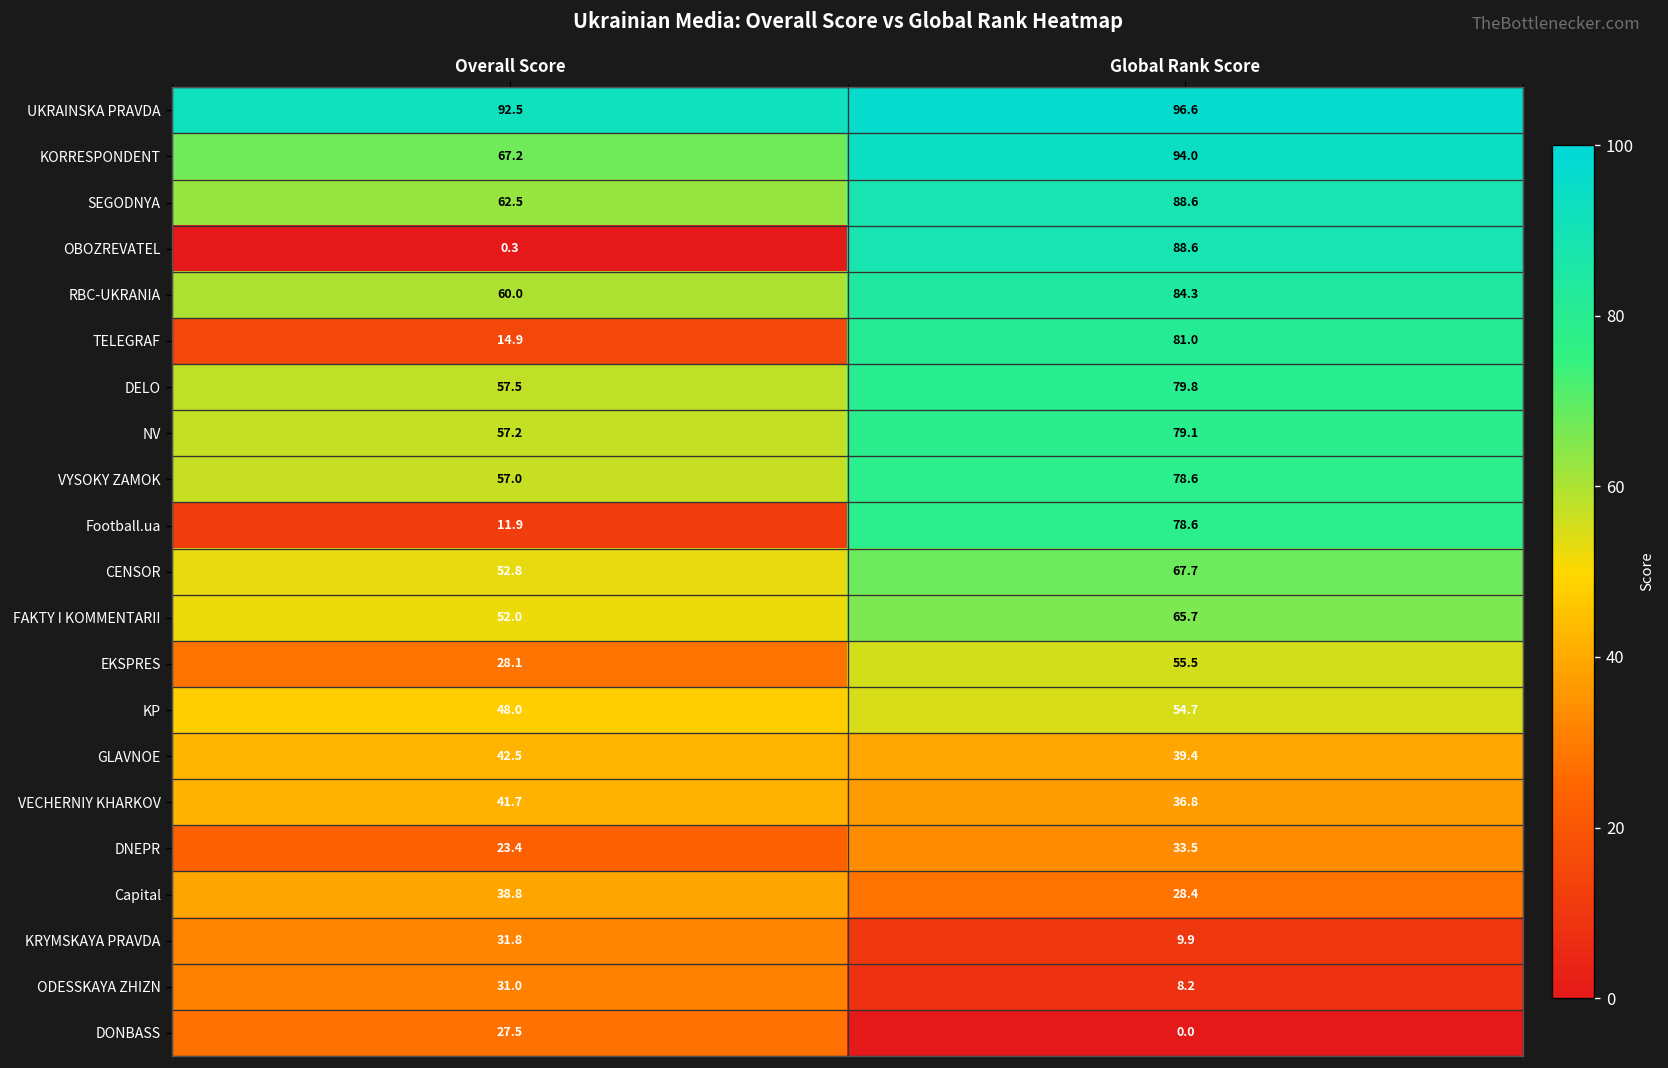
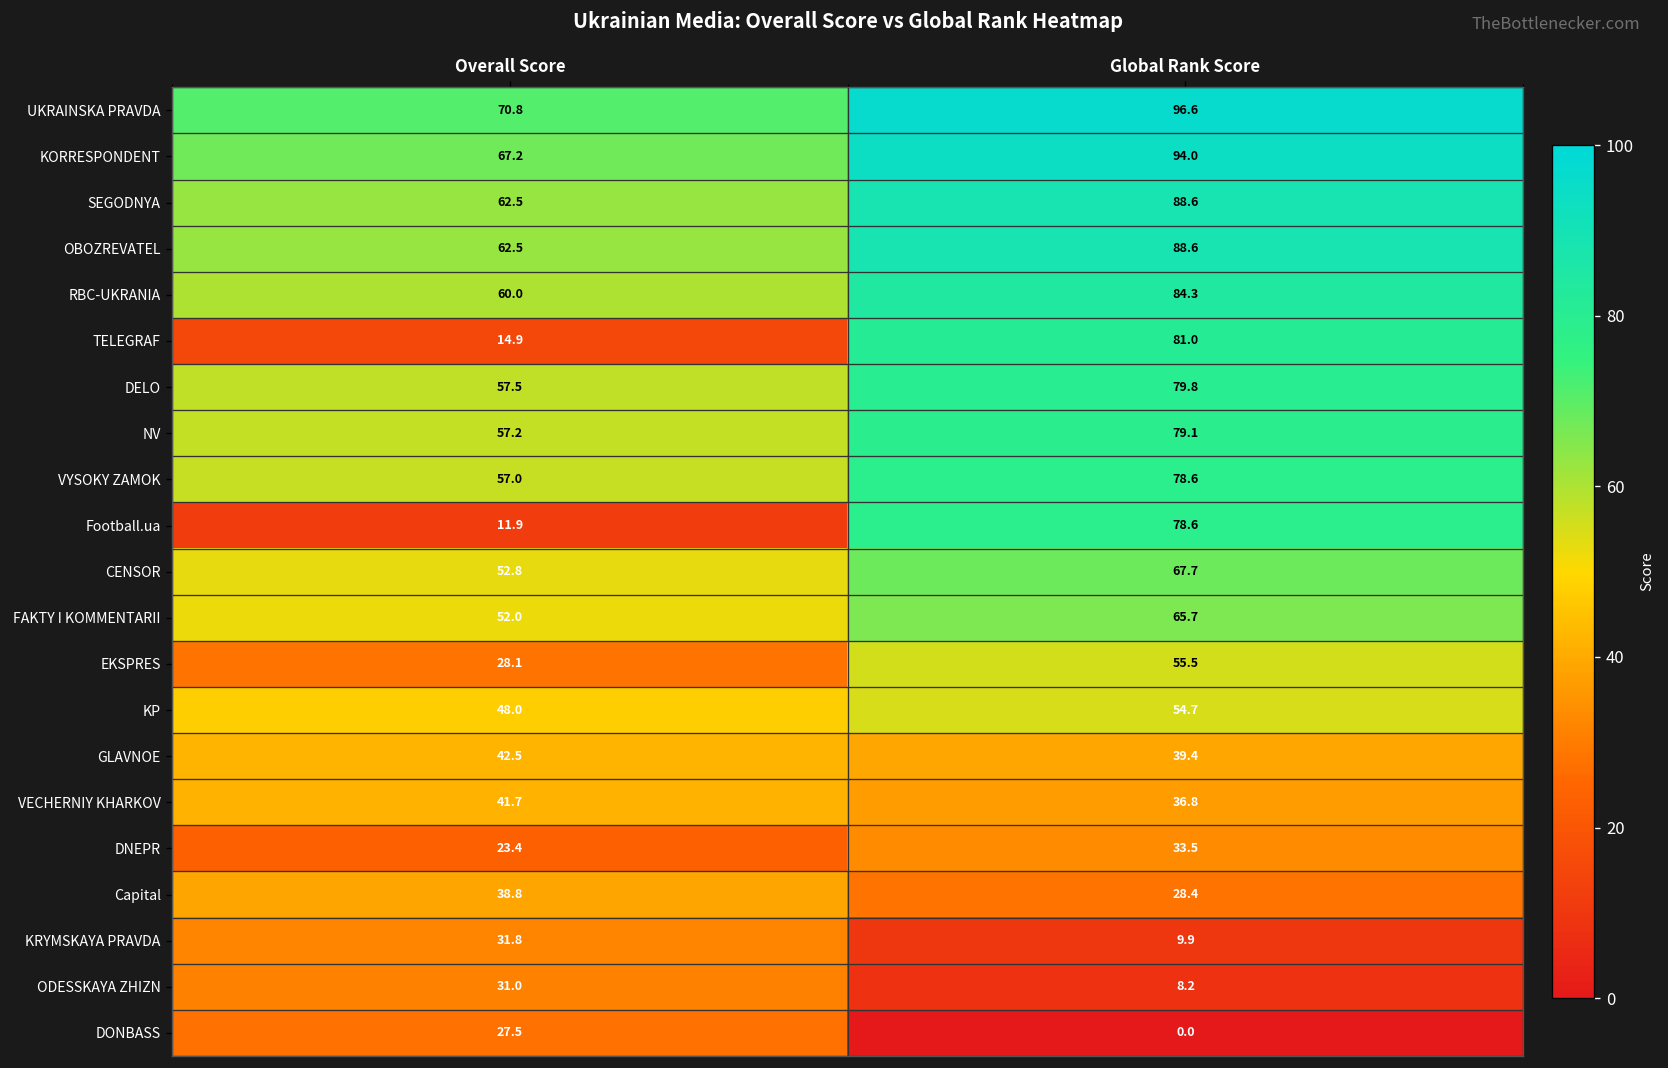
  {
    "UKRAINSKA PRAVDA": {
-     "Overall Score": 92.5,
+     "Overall Score": 70.8,
      "Global Rank Score": 96.6
    },
    "KORRESPONDENT": {
      "Overall Score": 67.2,
      "Global Rank Score": 94.0
    },
    "SEGODNYA": {
      "Overall Score": 62.5,
      "Global Rank Score": 88.6
    },
    "OBOZREVATEL": {
-     "Overall Score": 0.3,
+     "Overall Score": 62.5,
      "Global Rank Score": 88.6
    },
    "RBC-UKRANIA": {
      "Overall Score": 60.0,
      "Global Rank Score": 84.3
    },
    "TELEGRAF": {
      "Overall Score": 14.9,
      "Global Rank Score": 81.0
    },
    "DELO": {
      "Overall Score": 57.5,
      "Global Rank Score": 79.8
    },
    "NV": {
      "Overall Score": 57.2,
      "Global Rank Score": 79.1
    },
    "VYSOKY ZAMOK": {
      "Overall Score": 57.0,
      "Global Rank Score": 78.6
    },
    "Football.ua": {
      "Overall Score": 11.9,
      "Global Rank Score": 78.6
    },
    "CENSOR": {
      "Overall Score": 52.8,
      "Global Rank Score": 67.7
    },
    "FAKTY I KOMMENTARII": {
      "Overall Score": 52.0,
      "Global Rank Score": 65.7
    },
    "EKSPRES": {
      "Overall Score": 28.1,
      "Global Rank Score": 55.5
    },
    "KP": {
      "Overall Score": 48.0,
      "Global Rank Score": 54.7
    },
    "GLAVNOE": {
      "Overall Score": 42.5,
      "Global Rank Score": 39.4
    },
    "VECHERNIY KHARKOV": {
      "Overall Score": 41.7,
      "Global Rank Score": 36.8
    },
    "DNEPR": {
      "Overall Score": 23.4,
      "Global Rank Score": 33.5
    },
    "Capital": {
      "Overall Score": 38.8,
      "Global Rank Score": 28.4
    },
    "KRYMSKAYA PRAVDA": {
      "Overall Score": 31.8,
      "Global Rank Score": 9.9
    },
    "ODESSKAYA ZHIZN": {
      "Overall Score": 31.0,
      "Global Rank Score": 8.2
    },
    "DONBASS": {
      "Overall Score": 27.5,
      "Global Rank Score": 0.0
    }
  }
